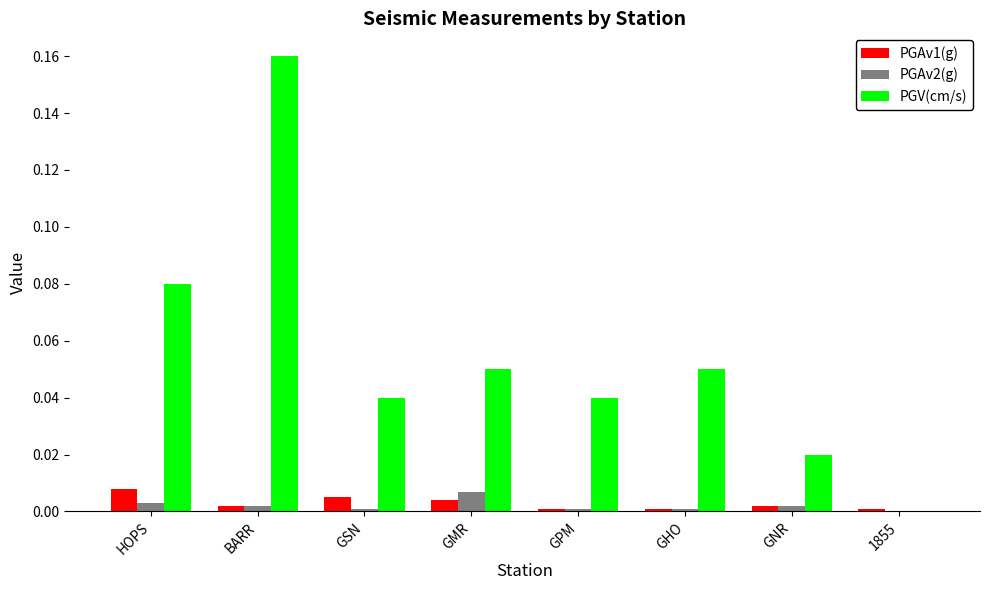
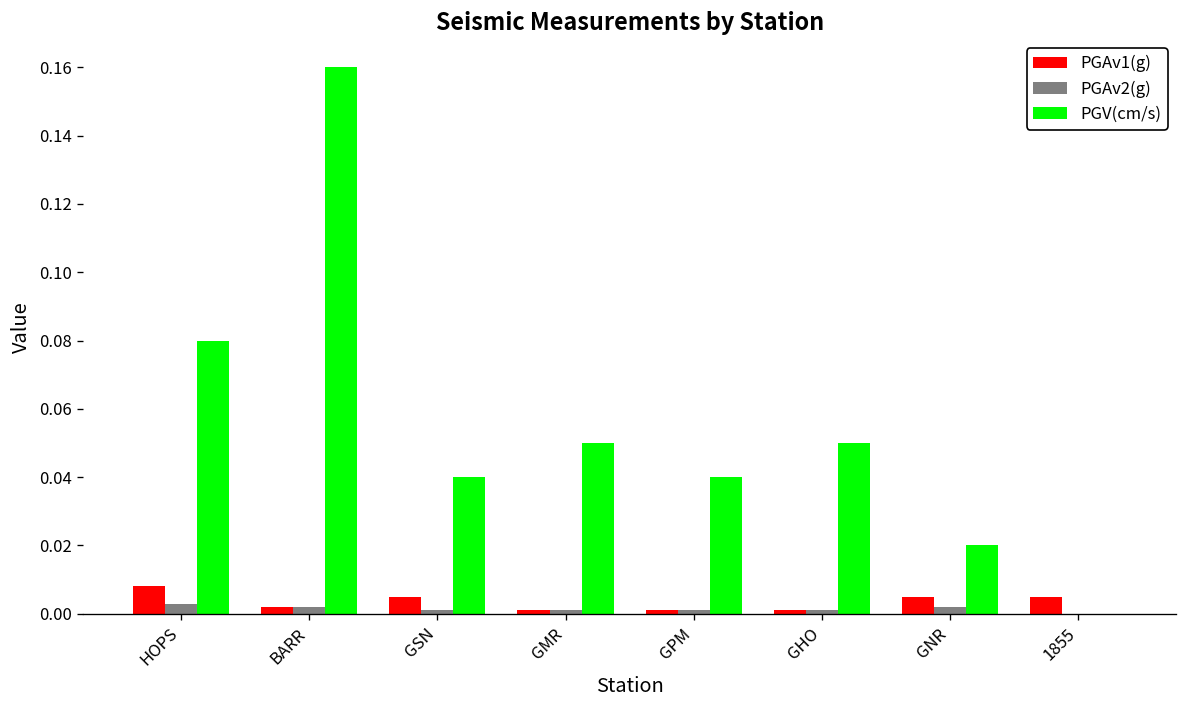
  {
    "PGAv1(g)": {
      "HOPS": 0.008,
      "BARR": 0.002,
      "GSN": 0.005,
-     "GMR": 0.004,
+     "GMR": 0.001,
      "GPM": 0.001,
      "GHO": 0.001,
-     "GNR": 0.002,
-     "1855": 0.001
+     "GNR": 0.005,
+     "1855": 0.005
    },
    "PGAv2(g)": {
      "HOPS": 0.003,
      "BARR": 0.002,
      "GSN": 0.001,
-     "GMR": 0.007,
+     "GMR": 0.001,
      "GPM": 0.001,
      "GHO": 0.001,
      "GNR": 0.002,
      "1855": 0.000
    },
    "PGV(cm/s)": {
      "HOPS": 0.080,
      "BARR": 0.160,
      "GSN": 0.040,
      "GMR": 0.050,
      "GPM": 0.040,
      "GHO": 0.050,
      "GNR": 0.020,
      "1855": 0.000
    }
  }
